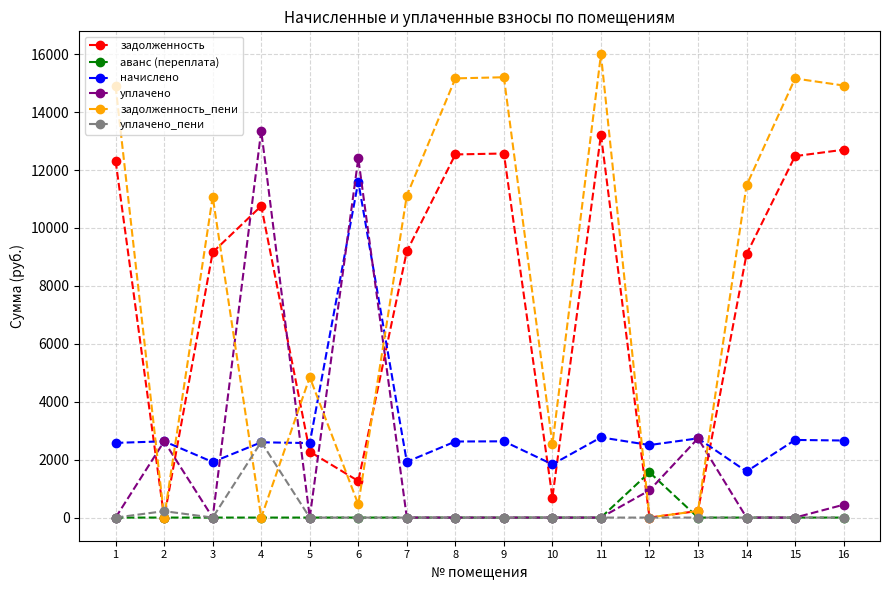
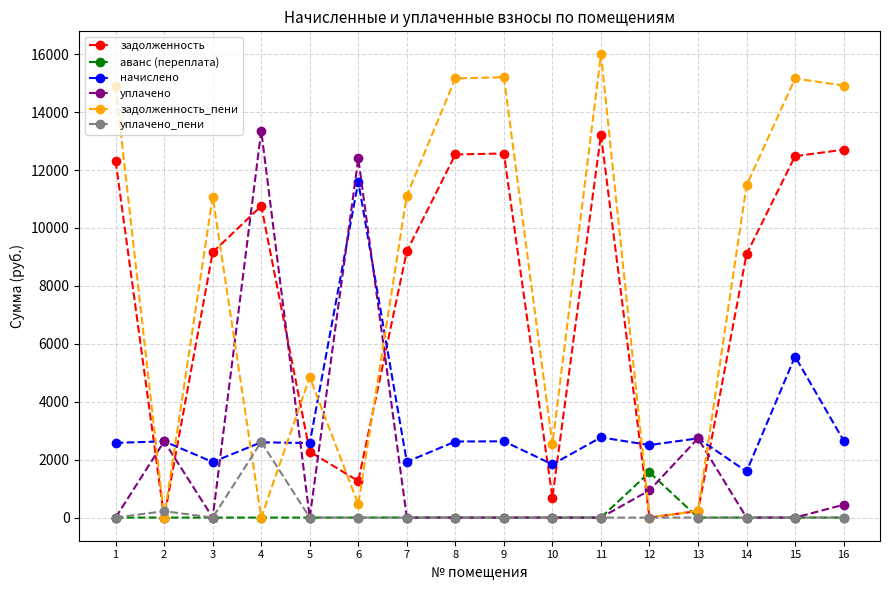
  {
    "задолженность": {
      "1": 12300,
      "3": 9200,
      "4": 10800,
      "5": 2300,
      "6": 1300,
      "7": 9200,
      "8": 12500,
      "9": 12600,
      "10": 700,
      "11": 13200,
      "14": 9100,
      "15": 12500,
      "16": 12700
    },
    "аванс (переплата)": {
      "12": 1600
    },
    "начислено": {
      "1": 2600,
      "3": 1900,
      "5": 2600,
      "6": 11600,
      "7": 1900,
      "8": 2600,
      "9": 2600,
      "10": 1800,
      "11": 2800,
      "12": 2500,
      "14": 1600,
-     "15": 2700,
+     "15": 5600,
      "16": 2700
    },
    "уплачено": {
      "4": 13400,
      "6": 12400,
      "12": 900,
      "16": 400
    },
    "задолженность_пени": {
      "3": 11100,
      "5": 4800,
      "6": 500,
      "7": 11100,
      "8": 15200,
      "9": 15200,
      "10": 2500,
      "11": 16000,
      "14": 11500,
      "15": 15200,
      "16": 14900
    },
    "уплачено_пени": {
      "2": 200
    }
  }
